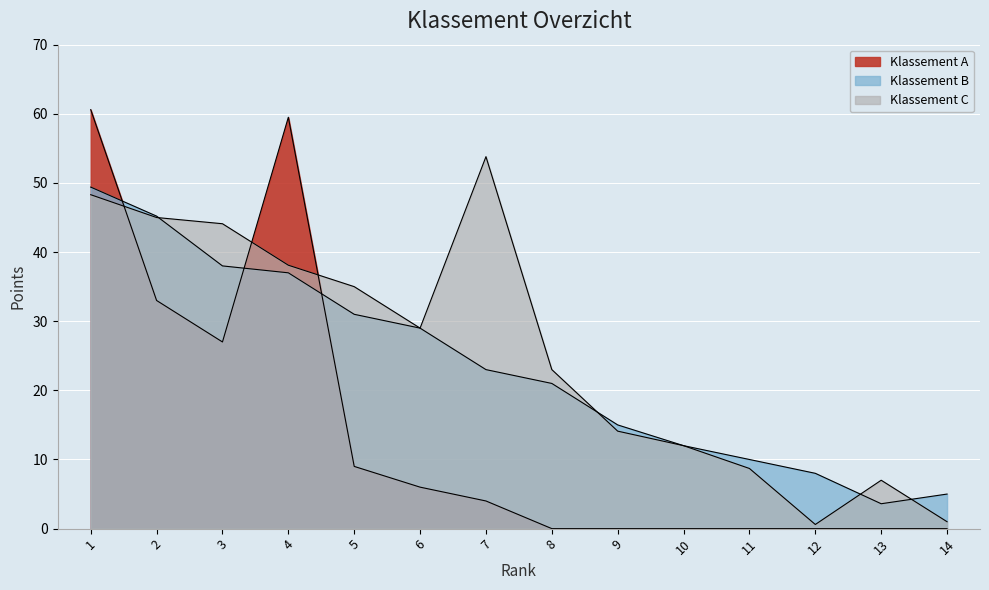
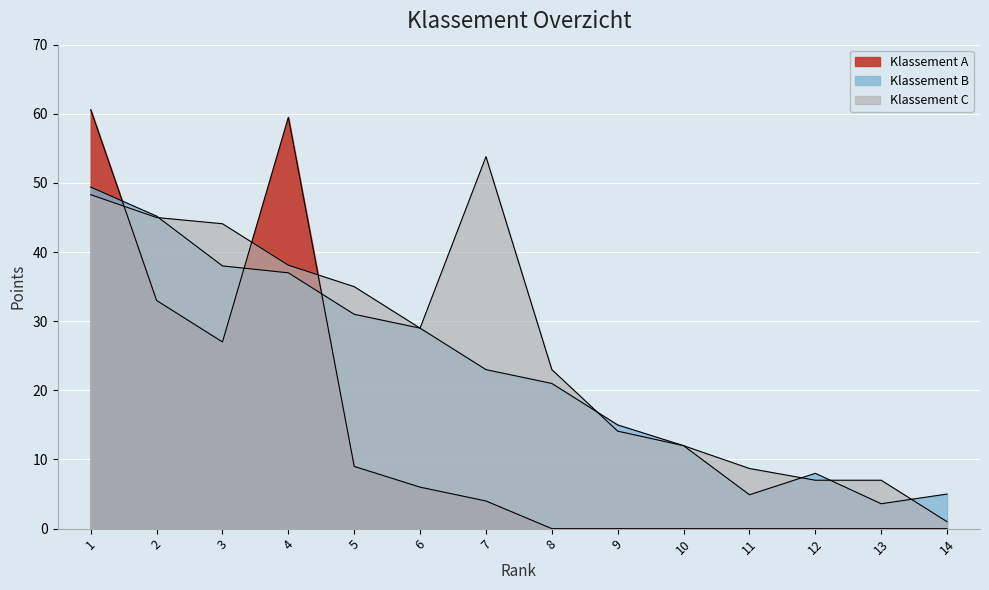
  {
    "Klassement A": {
      "1": 61,
      "2": 33,
      "3": 27,
      "4": 60,
      "5": 9,
      "6": 6,
      "7": 4,
      "8": 0,
      "9": 0,
      "10": 0,
      "11": 0,
      "12": 0,
      "13": 0,
      "14": 0
    },
    "Klassement B": {
      "1": 49,
      "3": 38,
      "4": 37,
      "5": 31,
      "7": 23,
      "8": 21,
      "9": 15,
-     "11": 10,
+     "11": 5,
      "12": 8,
      "13": 4,
      "14": 5
    },
    "Klassement C": {
      "1": 48,
      "3": 44,
      "4": 38,
      "5": 35,
      "7": 54,
      "8": 23,
      "9": 14,
      "11": 9,
-     "12": 1,
+     "12": 7,
      "13": 7,
      "14": 1
    }
  }
